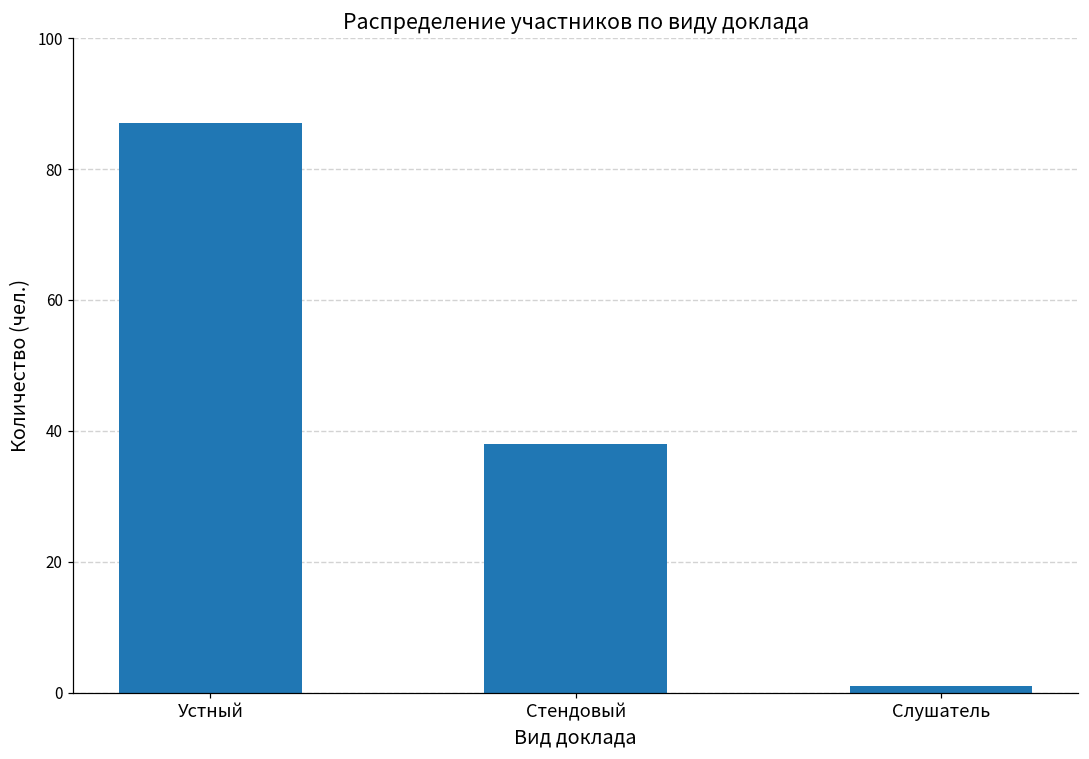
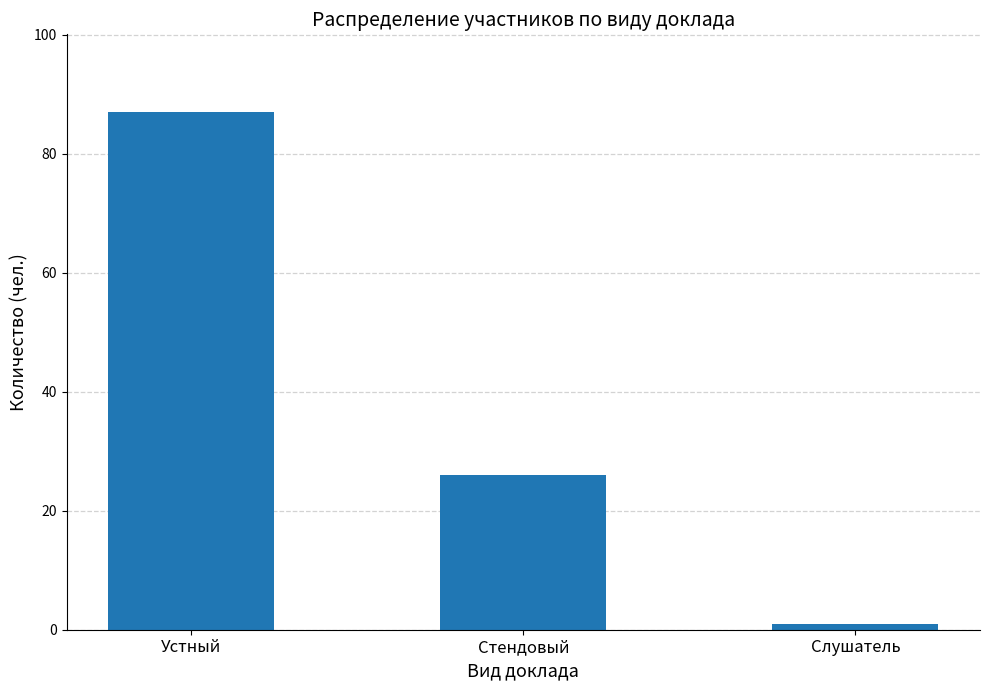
  {
    "Устный": 87,
-   "Стендовый": 38,
+   "Стендовый": 26,
    "Слушатель": 1
  }
